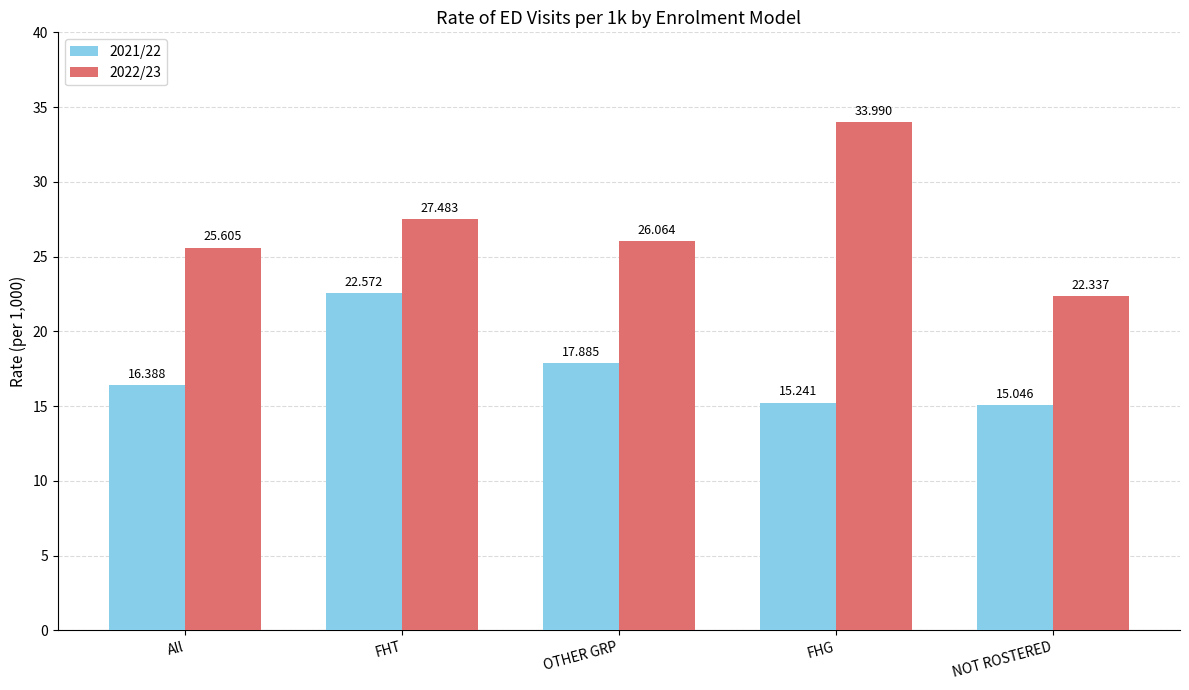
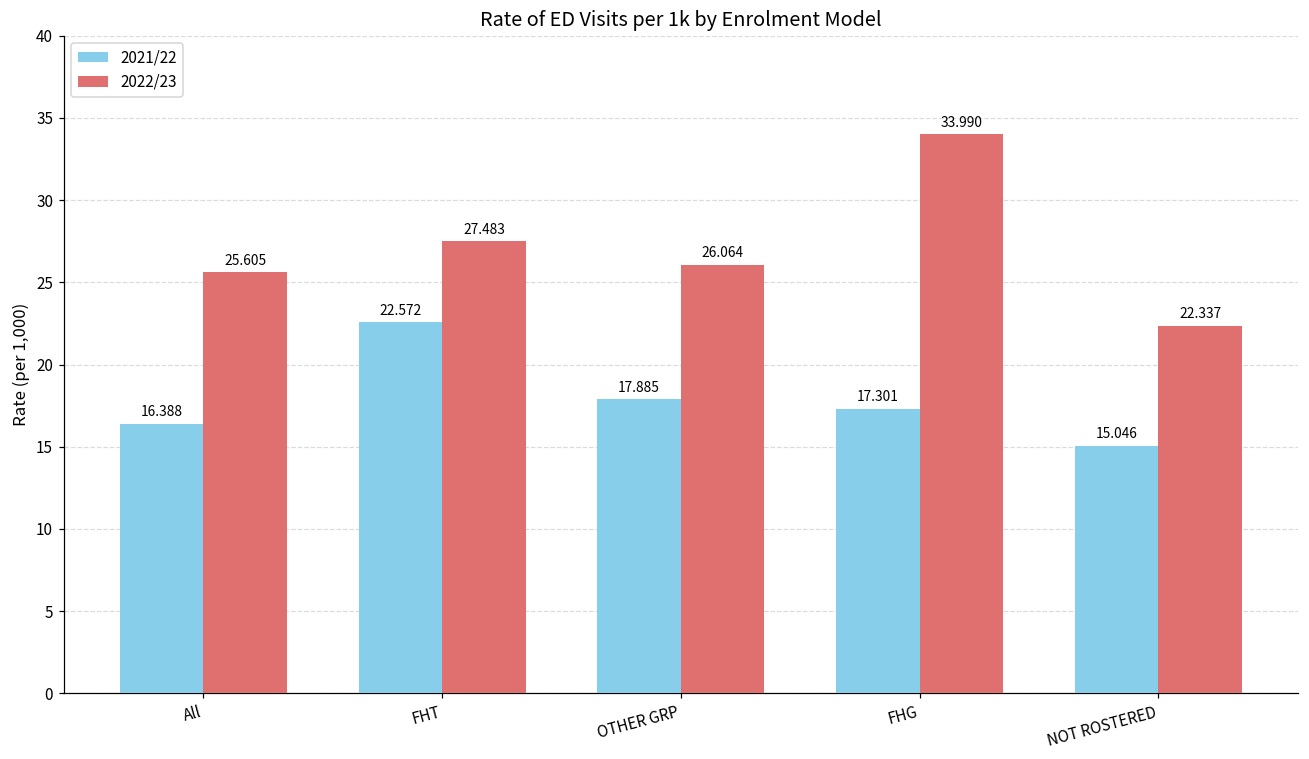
  {
    "2021/22": {
      "All": 16.388,
      "FHT": 22.572,
      "OTHER GRP": 17.885,
-     "FHG": 15.241,
+     "FHG": 17.301,
      "NOT ROSTERED": 15.046
    },
    "2022/23": {
      "All": 25.605,
      "FHT": 27.483,
      "OTHER GRP": 26.064,
      "FHG": 33.990,
      "NOT ROSTERED": 22.337
    }
  }
